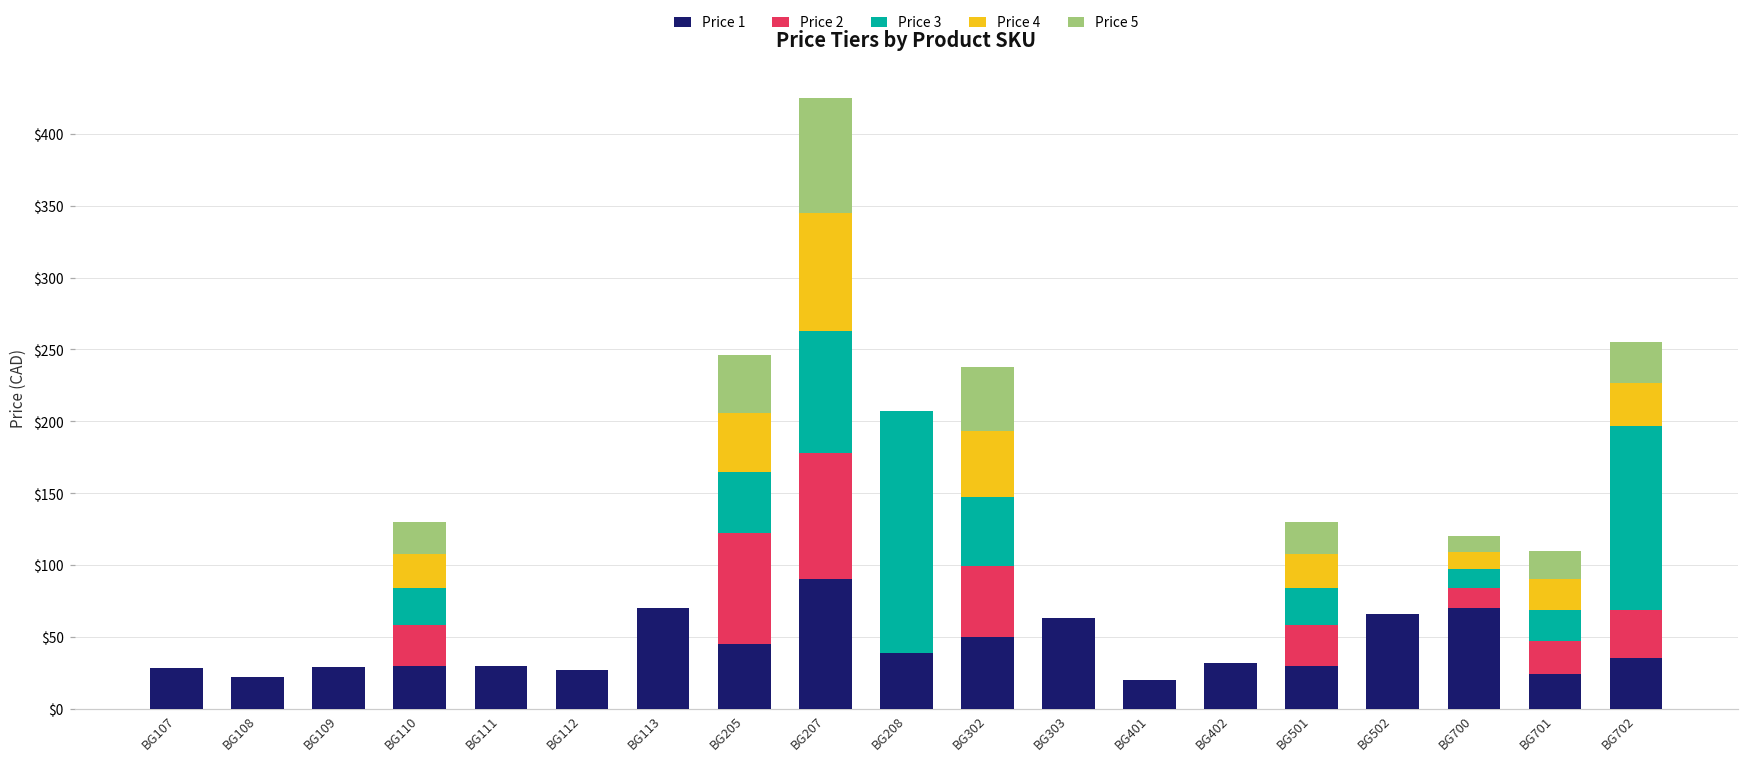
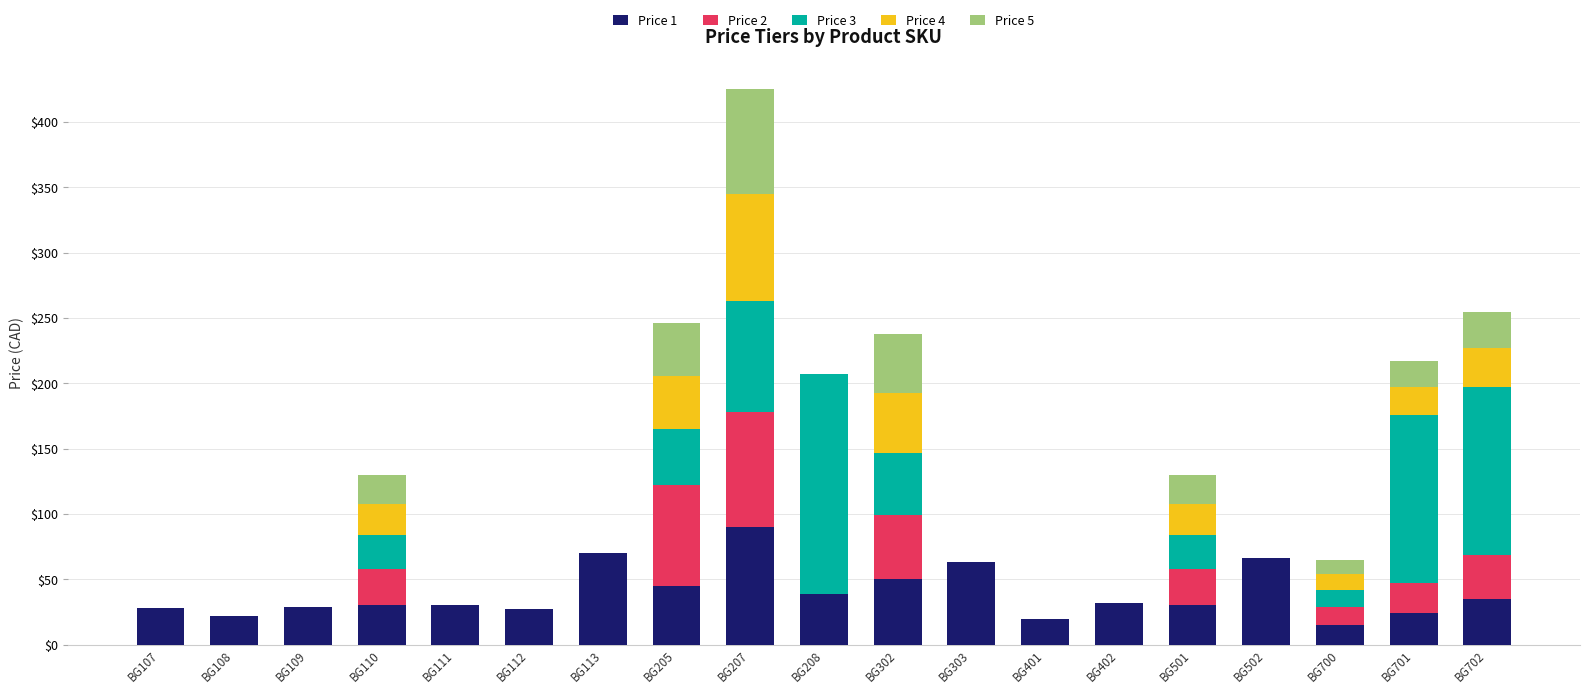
  {
    "Price 1": {
      "BG107": "$28",
      "BG108": "$22",
      "BG109": "$29",
      "BG110": "$30",
      "BG111": "$30",
      "BG112": "$27",
      "BG113": "$70",
      "BG205": "$45",
      "BG207": "$90",
      "BG208": "$39",
      "BG302": "$50",
      "BG303": "$63",
      "BG401": "$20",
      "BG402": "$32",
      "BG501": "$30",
      "BG502": "$66",
-     "BG700": "$70",
+     "BG700": "$15",
      "BG701": "$24",
      "BG702": "$35"
    },
    "Price 2": {
      "BG107": "$0",
      "BG108": "$0",
      "BG109": "$0",
      "BG110": "$28",
      "BG111": "$0",
      "BG112": "$0",
      "BG113": "$0",
      "BG205": "$77",
      "BG207": "$88",
      "BG208": "$0",
      "BG302": "$49",
      "BG303": "$0",
      "BG401": "$0",
      "BG402": "$0",
      "BG501": "$28",
      "BG502": "$0",
      "BG700": "$14",
      "BG701": "$23",
      "BG702": "$34"
    },
    "Price 3": {
      "BG107": "$0",
      "BG108": "$0",
      "BG109": "$0",
      "BG110": "$26",
      "BG111": "$0",
      "BG112": "$0",
      "BG113": "$0",
      "BG205": "$43",
      "BG207": "$85",
      "BG208": "$168",
      "BG302": "$48",
      "BG303": "$0",
      "BG401": "$0",
      "BG402": "$0",
      "BG501": "$26",
      "BG502": "$0",
      "BG700": "$13",
-     "BG701": "$22",
+     "BG701": "$129",
      "BG702": "$128"
    },
    "Price 4": {
      "BG107": "$0",
      "BG108": "$0",
      "BG109": "$0",
      "BG110": "$24",
      "BG111": "$0",
      "BG112": "$0",
      "BG113": "$0",
      "BG205": "$41",
      "BG207": "$82",
      "BG208": "$0",
      "BG302": "$46",
      "BG303": "$0",
      "BG401": "$0",
      "BG402": "$0",
      "BG501": "$24",
      "BG502": "$0",
      "BG700": "$12",
      "BG701": "$21",
      "BG702": "$30"
    },
    "Price 5": {
      "BG107": "$0",
      "BG108": "$0",
      "BG109": "$0",
      "BG110": "$22",
      "BG111": "$0",
      "BG112": "$0",
      "BG113": "$0",
      "BG205": "$40",
      "BG207": "$80",
      "BG208": "$0",
      "BG302": "$45",
      "BG303": "$0",
      "BG401": "$0",
      "BG402": "$0",
      "BG501": "$22",
      "BG502": "$0",
      "BG700": "$11",
      "BG701": "$20",
      "BG702": "$28"
    }
  }
